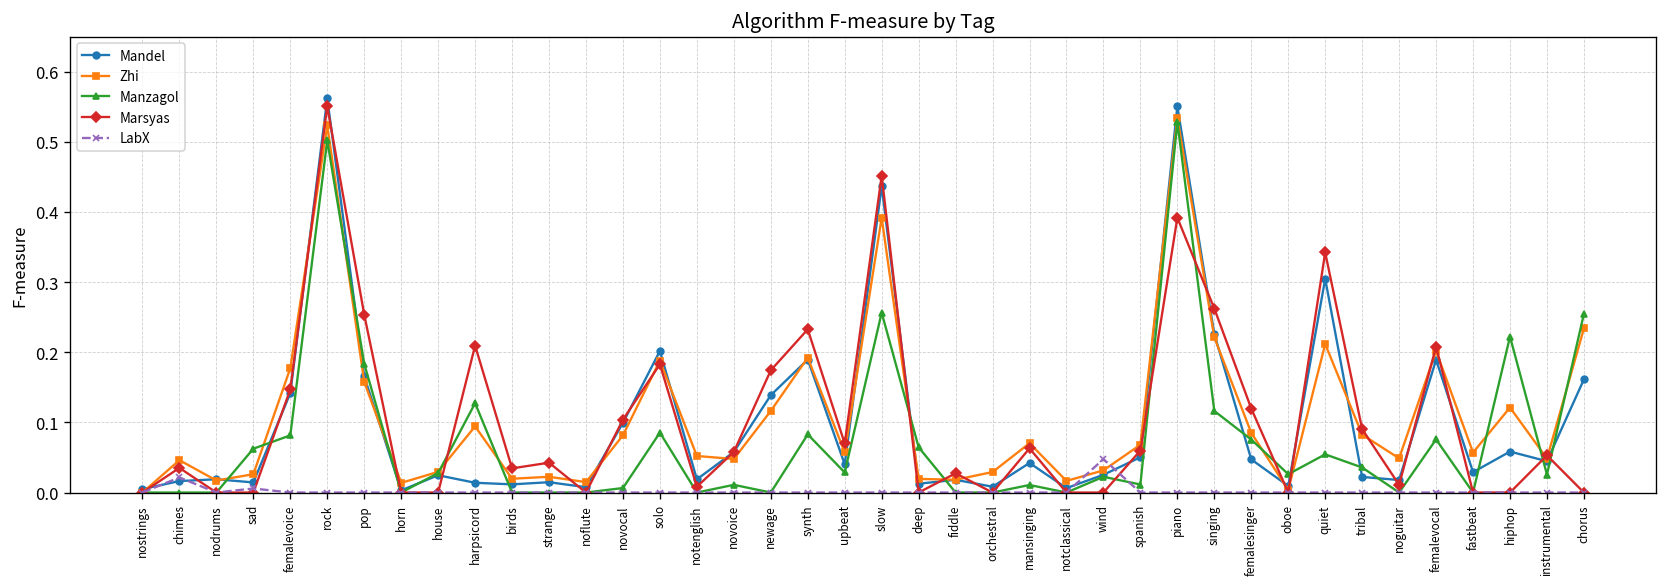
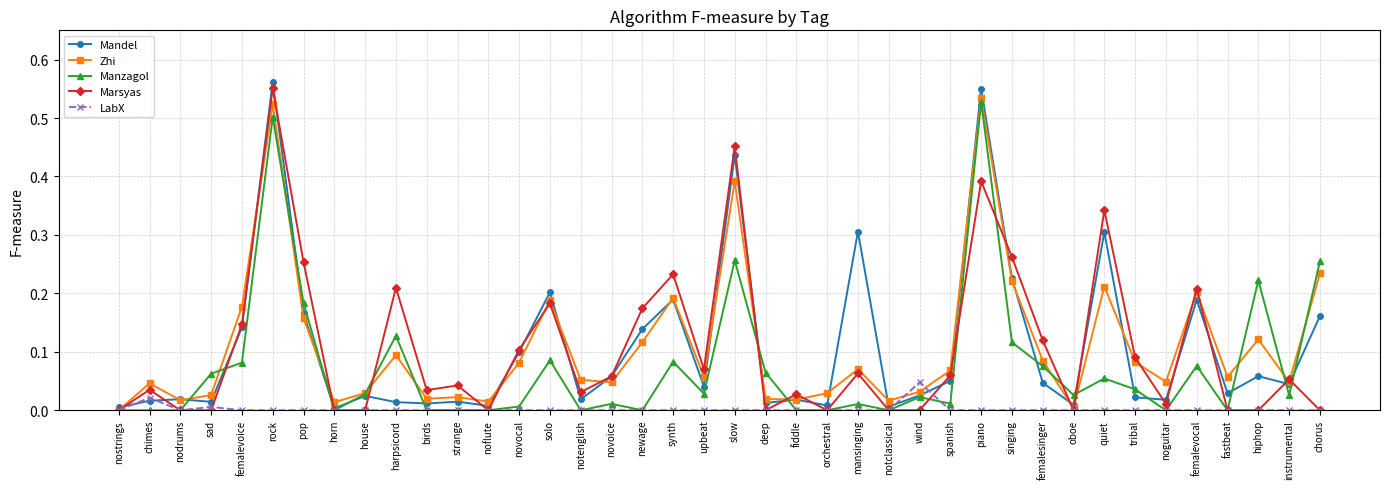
  {
    "Mandel": {
      "nostrings": 0.00,
      "chimes": 0.02,
      "sad": 0.01,
      "femalevoice": 0.14,
      "rock": 0.56,
      "pop": 0.17,
      "harpsicord": 0.01,
      "birds": 0.01,
      "strange": 0.01,
      "noflute": 0.01,
      "novocal": 0.10,
      "solo": 0.20,
      "notenglish": 0.02,
      "newage": 0.14,
      "upbeat": 0.04,
      "slow": 0.44,
      "deep": 0.01,
      "orchestral": 0.01,
-     "mansinging": 0.04,
+     "mansinging": 0.31,
      "notclassical": 0.01,
      "spanish": 0.05,
      "piano": 0.55,
      "singing": 0.23,
      "femalesinger": 0.05,
      "oboe": 0.01,
      "quiet": 0.30,
      "tribal": 0.02,
      "noguitar": 0.02,
      "femalevocal": 0.19,
      "fastbeat": 0.03,
      "hiphop": 0.06,
      "chorus": 0.16
    },
    "Zhi": {
      "chimes": 0.05,
      "sad": 0.03,
      "femalevoice": 0.18,
      "rock": 0.52,
      "pop": 0.16,
      "horn": 0.01,
      "harpsicord": 0.09,
      "birds": 0.02,
      "strange": 0.02,
      "noflute": 0.01,
      "novocal": 0.08,
      "solo": 0.19,
      "notenglish": 0.05,
      "novoice": 0.05,
      "newage": 0.12,
      "upbeat": 0.06,
      "slow": 0.39,
      "deep": 0.02,
      "orchestral": 0.03,
      "mansinging": 0.07,
      "notclassical": 0.02,
      "wind": 0.03,
      "spanish": 0.07,
      "piano": 0.53,
      "singing": 0.22,
      "femalesinger": 0.09,
      "quiet": 0.21,
      "tribal": 0.08,
      "noguitar": 0.05,
      "femalevocal": 0.20,
      "fastbeat": 0.06,
      "hiphop": 0.12,
      "chorus": 0.23
    },
    "Manzagol": {
      "chimes": 0.00,
      "sad": 0.06,
      "femalevoice": 0.08,
      "rock": 0.50,
      "pop": 0.18,
      "harpsicord": 0.13,
      "novocal": 0.01,
      "solo": 0.09,
      "novoice": 0.01,
      "synth": 0.08,
      "upbeat": 0.03,
      "slow": 0.26,
      "deep": 0.06,
      "mansinging": 0.01,
      "spanish": 0.01,
      "piano": 0.53,
      "singing": 0.12,
      "femalesinger": 0.08,
      "oboe": 0.03,
      "quiet": 0.05,
      "tribal": 0.04,
      "femalevocal": 0.08,
      "hiphop": 0.22,
      "instrumental": 0.03,
      "chorus": 0.25
    },
    "Marsyas": {
      "chimes": 0.04,
      "sad": 0.00,
      "femalevoice": 0.15,
      "rock": 0.55,
      "pop": 0.25,
      "harpsicord": 0.21,
      "birds": 0.03,
      "strange": 0.04,
      "novocal": 0.10,
      "solo": 0.18,
-     "notenglish": 0.01,
+     "notenglish": 0.03,
      "newage": 0.17,
      "synth": 0.23,
      "upbeat": 0.07,
      "slow": 0.45,
      "fiddle": 0.03,
      "mansinging": 0.06,
      "wind": 0.00,
      "spanish": 0.06,
      "piano": 0.39,
      "singing": 0.26,
      "femalesinger": 0.12,
      "quiet": 0.34,
      "tribal": 0.09,
      "noguitar": 0.01,
      "femalevocal": 0.21,
      "instrumental": 0.05
    },
    "LabX": {
      "chimes": 0.02,
      "sad": 0.01,
      "femalevoice": 0.00,
      "rock": 0.00,
      "pop": 0.00,
      "harpsicord": 0.00,
      "novocal": 0.00,
      "solo": 0.00,
      "novoice": 0.00,
      "synth": 0.00,
      "upbeat": 0.00,
      "slow": 0.00,
      "mansinging": 0.00,
      "wind": 0.05,
      "spanish": 0.00,
      "piano": 0.00,
      "singing": 0.00,
      "femalesinger": 0.00,
      "quiet": 0.00,
      "tribal": 0.00,
      "femalevocal": 0.00,
      "instrumental": 0.00
    }
  }
